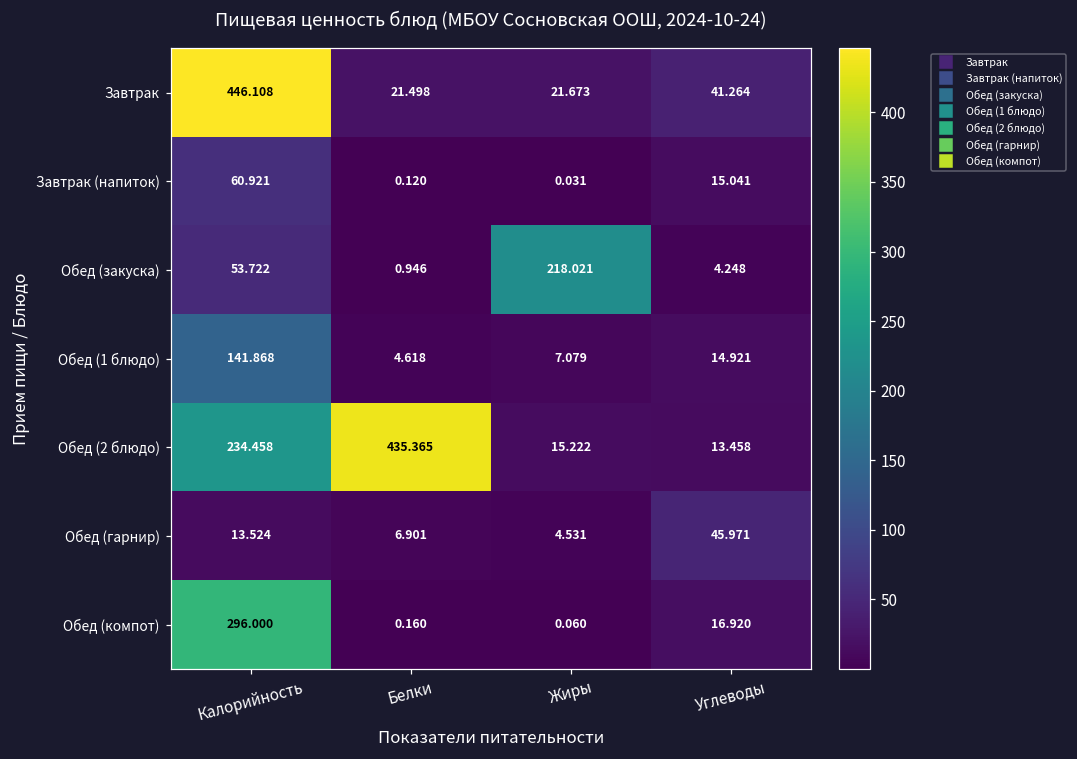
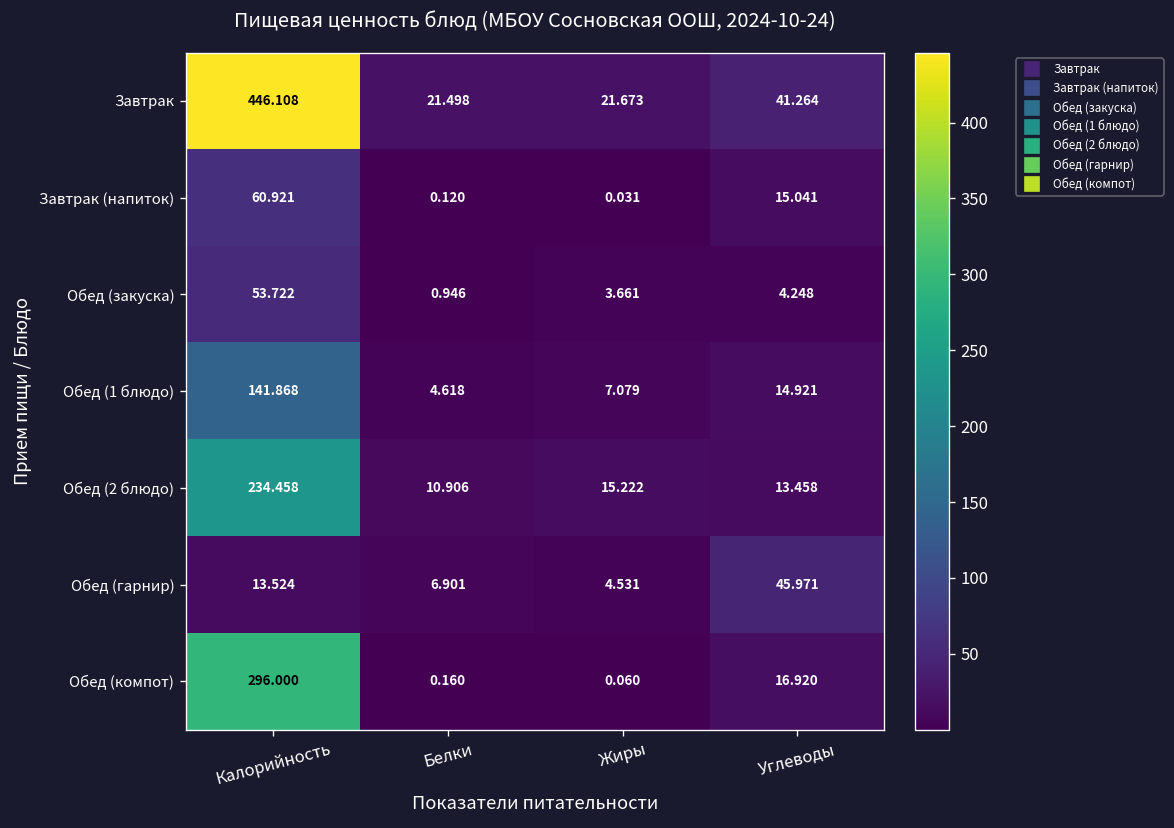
  {
    "Завтрак": {
      "Калорийность": 446.108,
      "Белки": 21.498,
      "Жиры": 21.673,
      "Углеводы": 41.264
    },
    "Завтрак (напиток)": {
      "Калорийность": 60.921,
      "Белки": 0.120,
      "Жиры": 0.031,
      "Углеводы": 15.041
    },
    "Обед (закуска)": {
      "Калорийность": 53.722,
      "Белки": 0.946,
-     "Жиры": 218.021,
+     "Жиры": 3.661,
      "Углеводы": 4.248
    },
    "Обед (1 блюдо)": {
      "Калорийность": 141.868,
      "Белки": 4.618,
      "Жиры": 7.079,
      "Углеводы": 14.921
    },
    "Обед (2 блюдо)": {
      "Калорийность": 234.458,
-     "Белки": 435.365,
+     "Белки": 10.906,
      "Жиры": 15.222,
      "Углеводы": 13.458
    },
    "Обед (гарнир)": {
      "Калорийность": 13.524,
      "Белки": 6.901,
      "Жиры": 4.531,
      "Углеводы": 45.971
    },
    "Обед (компот)": {
      "Калорийность": 296.000,
      "Белки": 0.160,
      "Жиры": 0.060,
      "Углеводы": 16.920
    }
  }
